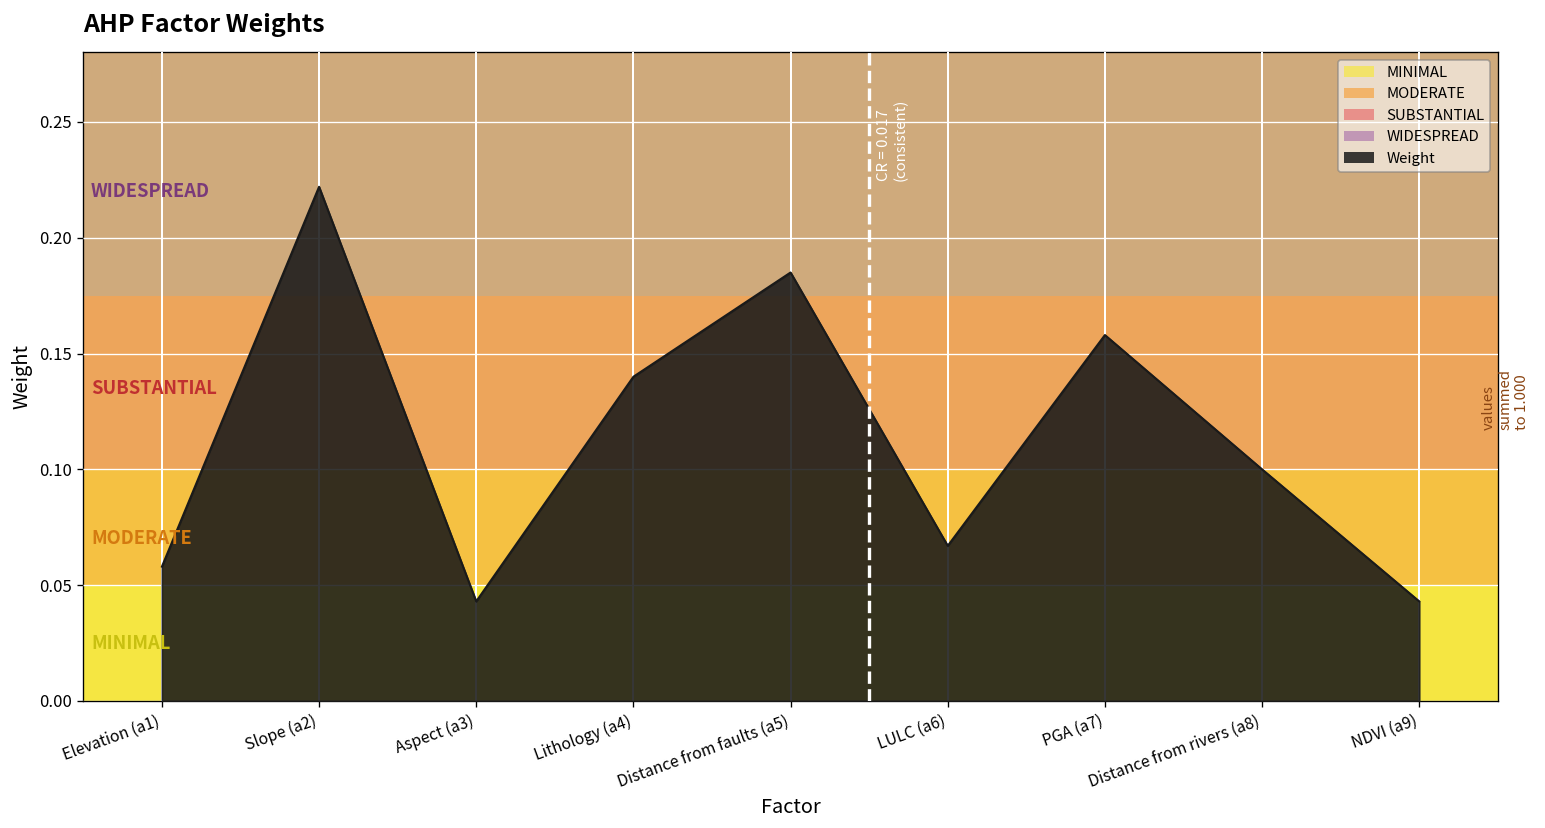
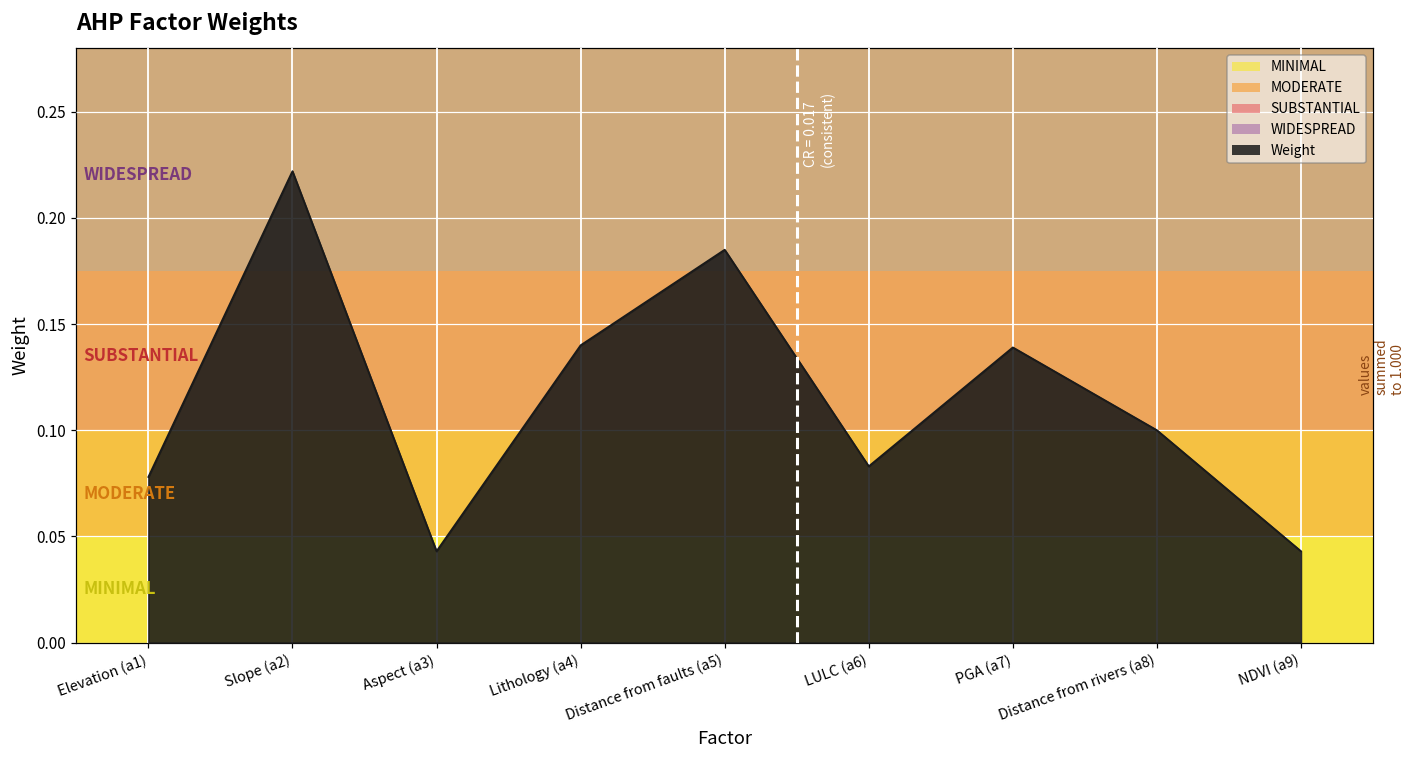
  {
-   "Elevation (a1)": 0.058,
+   "Elevation (a1)": 0.078,
    "Slope (a2)": 0.222,
    "Aspect (a3)": 0.043,
    "Lithology (a4)": 0.140,
    "Distance from faults (a5)": 0.185,
-   "LULC (a6)": 0.067,
-   "PGA (a7)": 0.158,
+   "LULC (a6)": 0.083,
+   "PGA (a7)": 0.139,
    "Distance from rivers (a8)": 0.100,
    "NDVI (a9)": 0.043
  }
